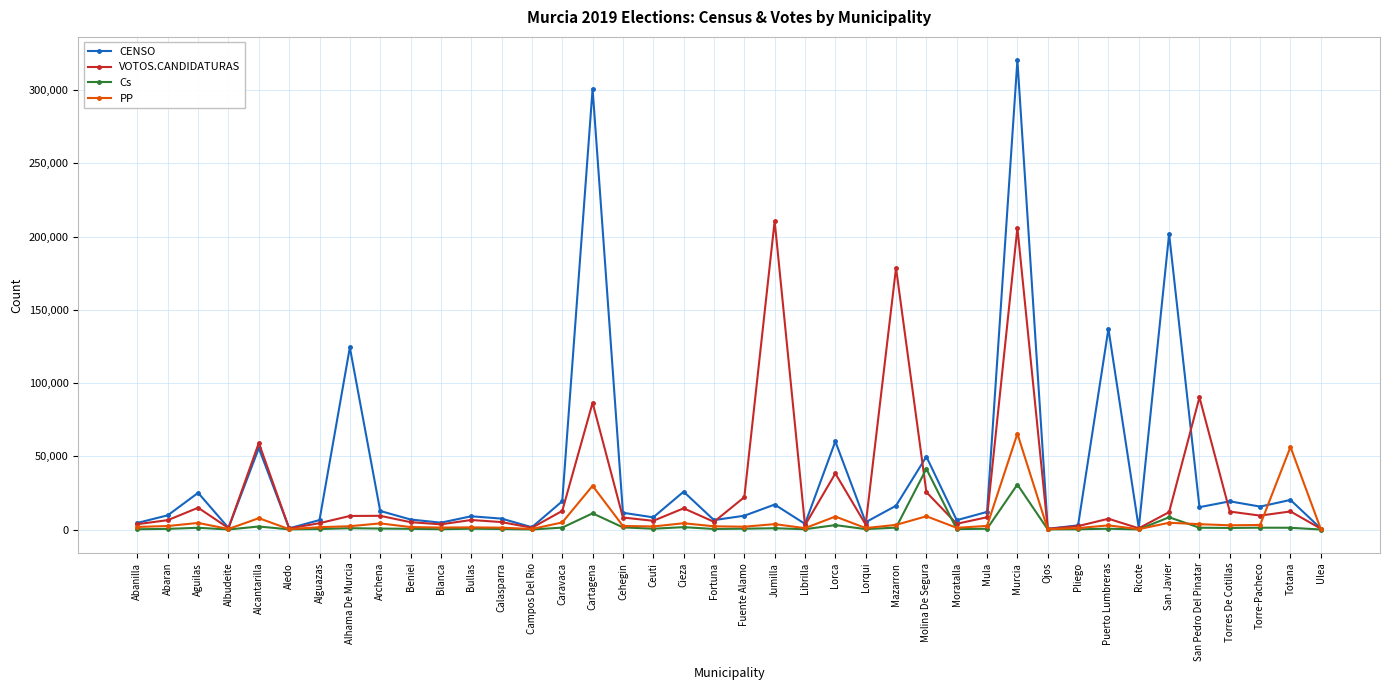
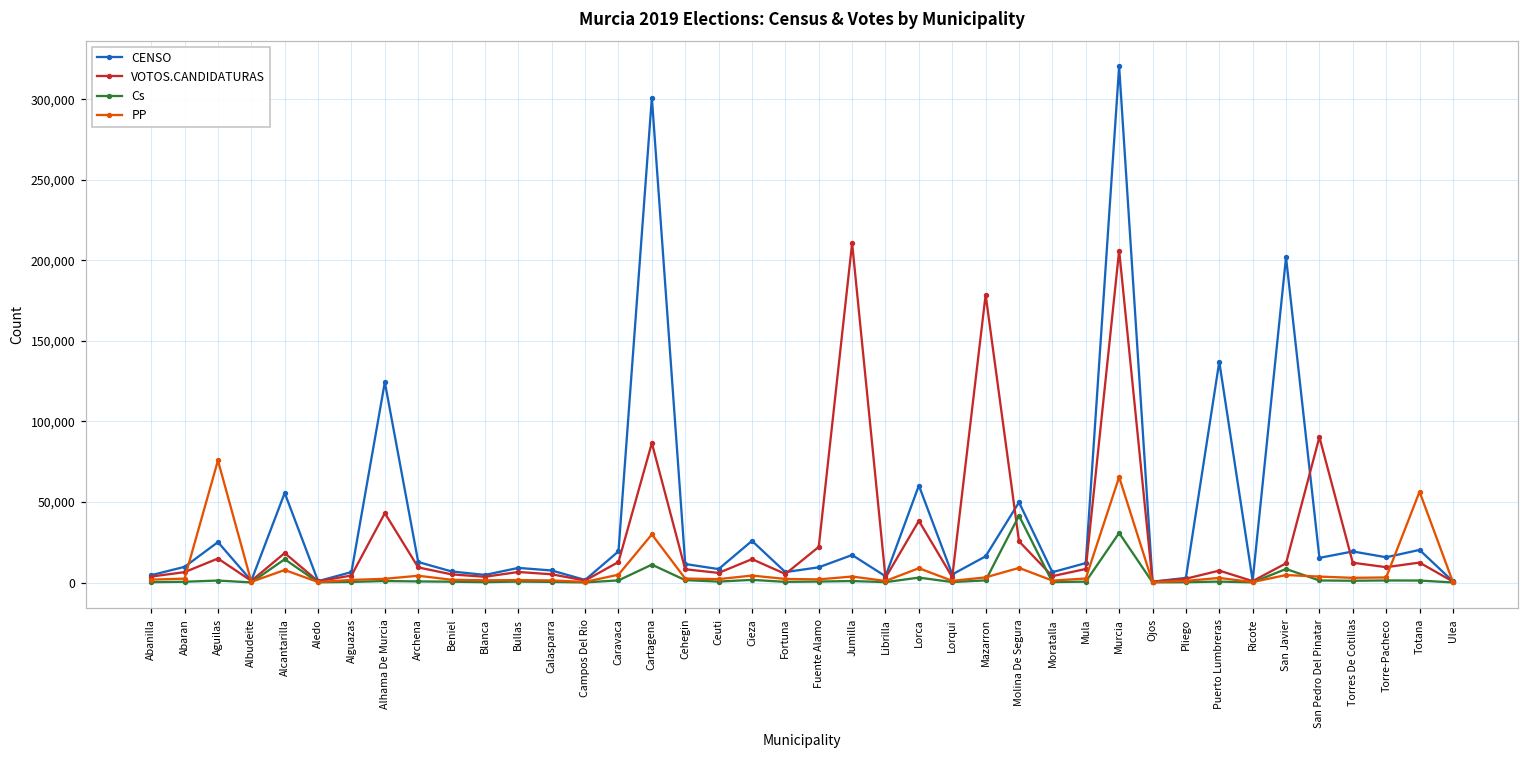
  {
    "CENSO": {
      "Abaran": "10,000",
      "Aguilas": "25,000",
      "Alcantarilla": "56,000",
      "Alguazas": "6,000",
      "Alhama De Murcia": "124,000",
      "Archena": "13,000",
      "Beniel": "7,000",
      "Bullas": "9,000",
      "Calasparra": "7,000",
      "Caravaca": "19,000",
      "Cartagena": "301,000",
      "Cehegin": "11,000",
      "Ceuti": "8,000",
      "Cieza": "26,000",
      "Fuente Alamo": "9,000",
      "Jumilla": "17,000",
      "Lorca": "60,000",
      "Mazarron": "16,000",
      "Molina De Segura": "50,000",
      "Moratalla": "6,000",
      "Mula": "12,000",
      "Murcia": "320,000",
      "Puerto Lumbreras": "137,000",
      "San Javier": "202,000",
      "San Pedro Del Pinatar": "15,000",
      "Torres De Cotillas": "19,000",
      "Torre-Pacheco": "16,000",
      "Totana": "20,000"
    },
    "VOTOS.CANDIDATURAS": {
      "Abaran": "6,000",
      "Aguilas": "15,000",
-     "Alcantarilla": "59,000",
+     "Alcantarilla": "18,000",
      "Alguazas": "4,000",
-     "Alhama De Murcia": "9,000",
+     "Alhama De Murcia": "43,000",
      "Archena": "9,000",
      "Beniel": "5,000",
      "Bullas": "7,000",
      "Calasparra": "5,000",
      "Caravaca": "13,000",
      "Cartagena": "87,000",
      "Cehegin": "8,000",
      "Ceuti": "6,000",
      "Cieza": "15,000",
      "Fuente Alamo": "22,000",
      "Jumilla": "211,000",
      "Lorca": "38,000",
      "Mazarron": "179,000",
      "Molina De Segura": "26,000",
      "Moratalla": "4,000",
      "Mula": "8,000",
      "Murcia": "206,000",
      "Puerto Lumbreras": "7,000",
      "San Javier": "12,000",
      "San Pedro Del Pinatar": "90,000",
      "Torres De Cotillas": "12,000",
      "Torre-Pacheco": "10,000",
      "Totana": "12,000"
    },
    "Cs": {
      "Abaran": "0",
      "Aguilas": "1,000",
-     "Alcantarilla": "2,000",
+     "Alcantarilla": "14,000",
      "Archena": "1,000",
      "Caravaca": "1,000",
      "Cartagena": "11,000",
      "Cieza": "2,000",
      "Fortuna": "0",
      "Jumilla": "1,000",
      "Lorca": "3,000",
      "Mazarron": "1,000",
      "Molina De Segura": "41,000",
      "Mula": "1,000",
      "Murcia": "31,000",
      "Puerto Lumbreras": "1,000",
      "San Javier": "8,000",
      "San Pedro Del Pinatar": "1,000",
      "Torres De Cotillas": "1,000",
      "Torre-Pacheco": "1,000",
      "Totana": "1,000"
    },
    "PP": {
      "Abaran": "2,000",
-     "Aguilas": "5,000",
+     "Aguilas": "76,000",
      "Alcantarilla": "8,000",
      "Archena": "4,000",
      "Caravaca": "5,000",
      "Cartagena": "30,000",
      "Cieza": "4,000",
      "Fortuna": "2,000",
      "Jumilla": "4,000",
      "Lorca": "9,000",
      "Mazarron": "3,000",
      "Molina De Segura": "9,000",
      "Mula": "2,000",
      "Murcia": "65,000",
      "Puerto Lumbreras": "3,000",
      "San Javier": "5,000",
      "San Pedro Del Pinatar": "4,000",
      "Torres De Cotillas": "3,000",
      "Torre-Pacheco": "3,000",
      "Totana": "56,000"
    }
  }
